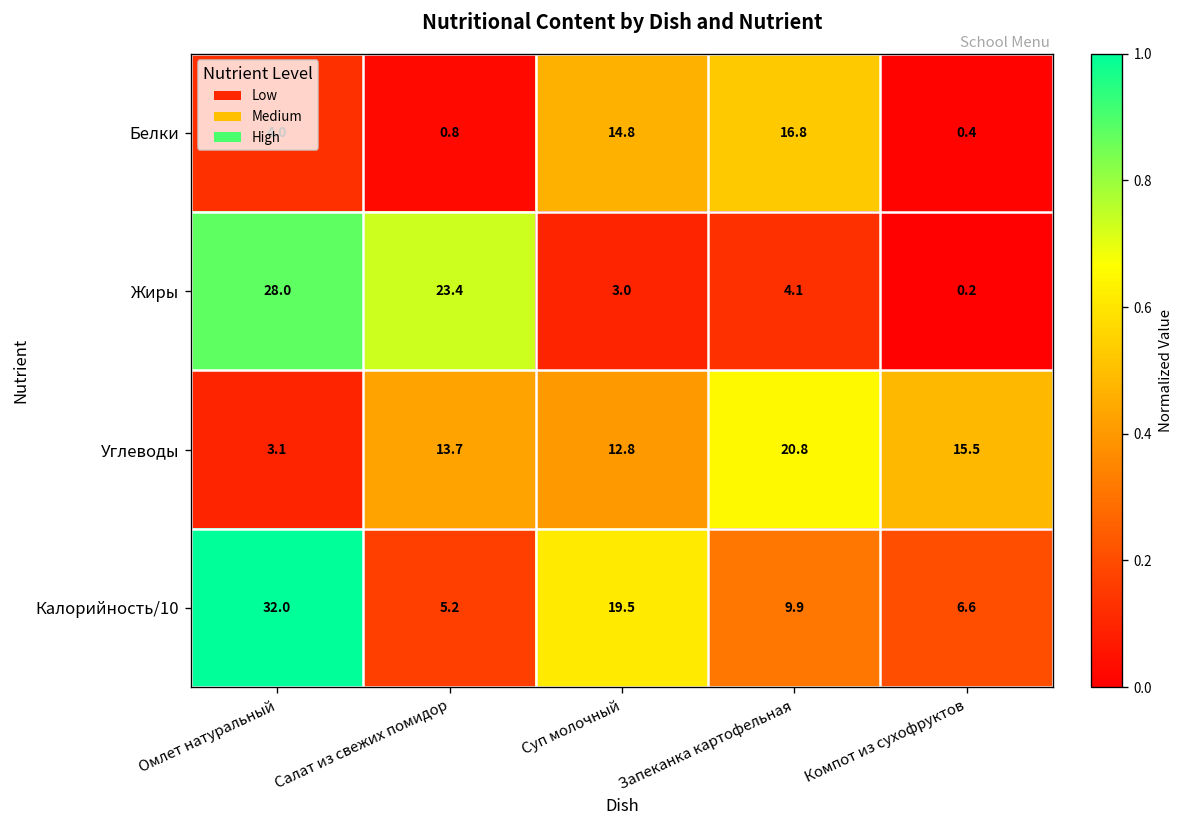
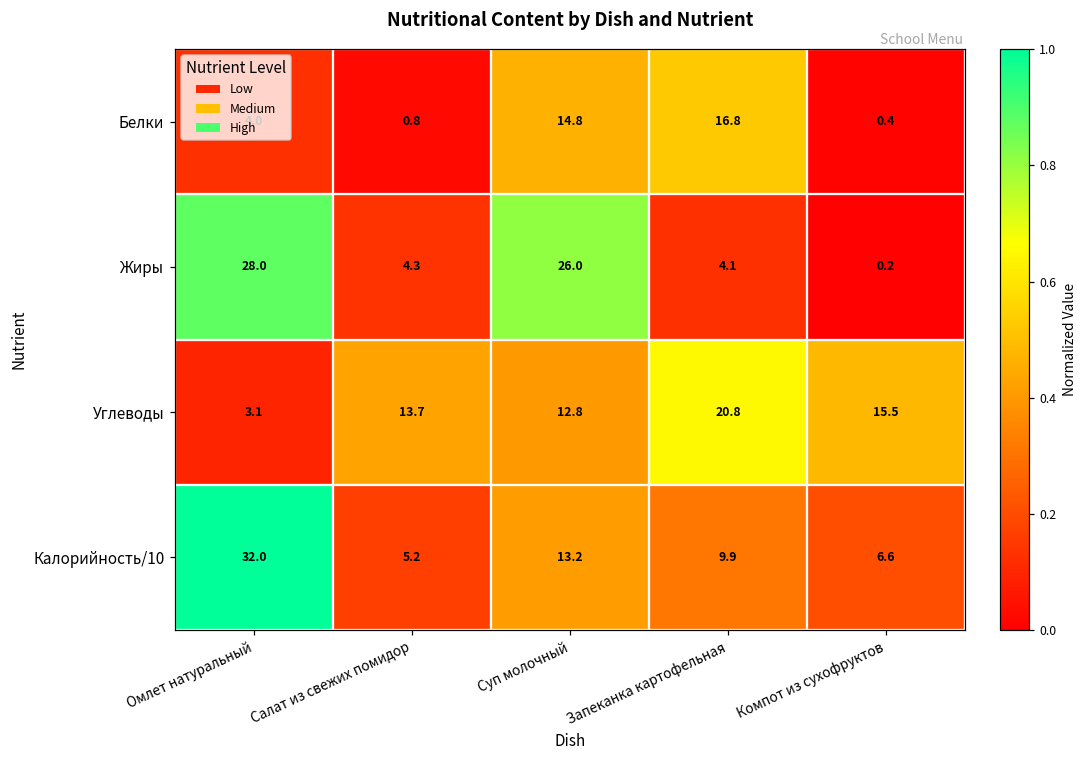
  {
    "Белки": {
      "Салат из свежих помидор": 0.8,
      "Суп молочный": 14.8,
      "Запеканка картофельная": 16.8,
      "Компот из сухофруктов": 0.4
    },
    "Жиры": {
      "Омлет натуральный": 28.0,
-     "Салат из свежих помидор": 23.4,
-     "Суп молочный": 3.0,
+     "Салат из свежих помидор": 4.3,
+     "Суп молочный": 26.0,
      "Запеканка картофельная": 4.1,
      "Компот из сухофруктов": 0.2
    },
    "Углеводы": {
      "Омлет натуральный": 3.1,
      "Салат из свежих помидор": 13.7,
      "Суп молочный": 12.8,
      "Запеканка картофельная": 20.8,
      "Компот из сухофруктов": 15.5
    },
    "Калорийность/10": {
      "Омлет натуральный": 32.0,
      "Салат из свежих помидор": 5.2,
-     "Суп молочный": 19.5,
+     "Суп молочный": 13.2,
      "Запеканка картофельная": 9.9,
      "Компот из сухофруктов": 6.6
    }
  }
